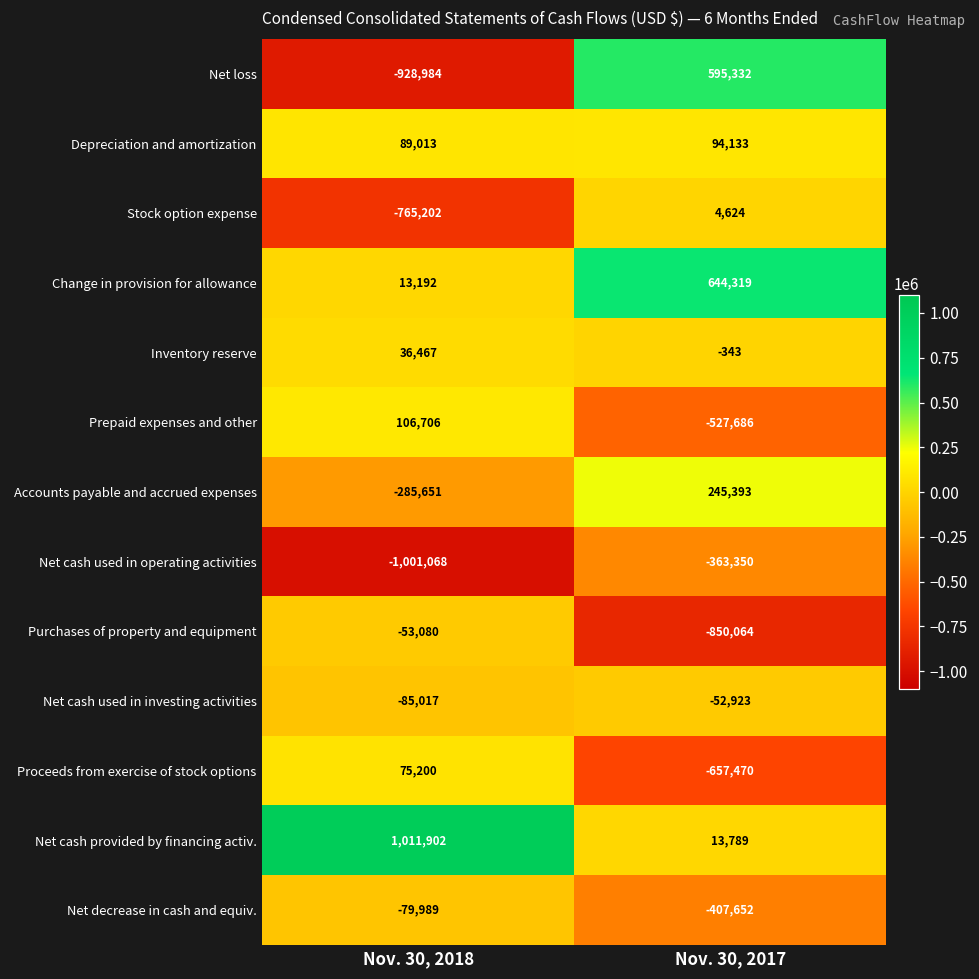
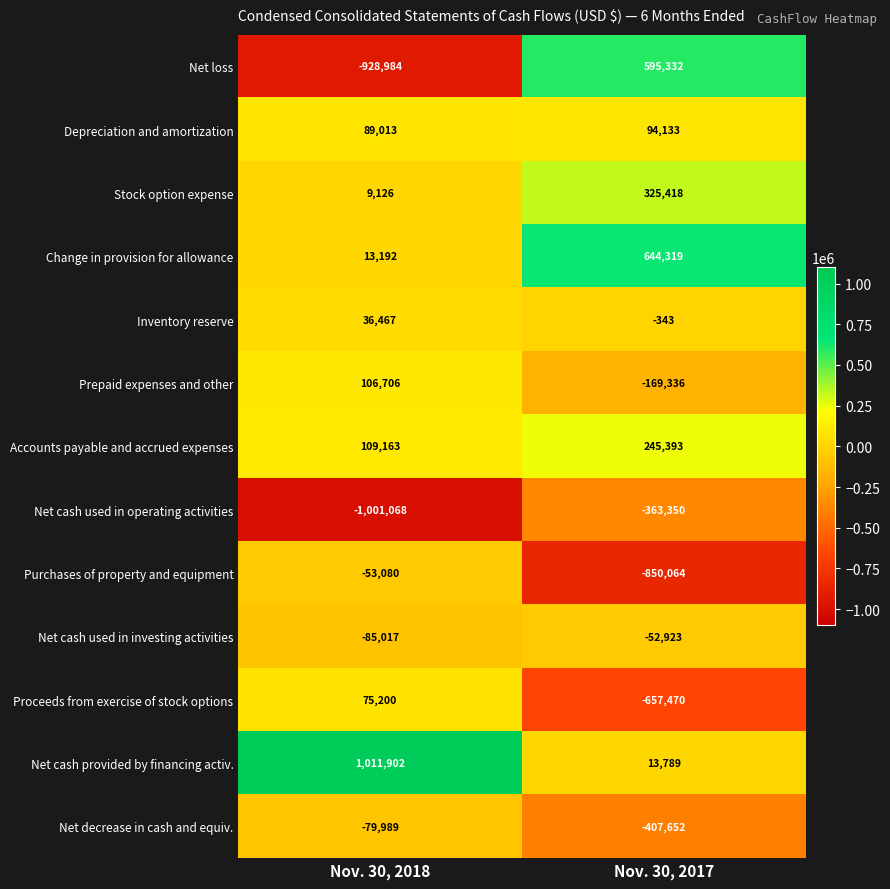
  {
    "Net loss": {
      "Nov. 30, 2018": "-928,984",
      "Nov. 30, 2017": "595,332"
    },
    "Depreciation and amortization": {
      "Nov. 30, 2018": "89,013",
      "Nov. 30, 2017": "94,133"
    },
    "Stock option expense": {
-     "Nov. 30, 2018": "-765,202",
-     "Nov. 30, 2017": "4,624"
+     "Nov. 30, 2018": "9,126",
+     "Nov. 30, 2017": "325,418"
    },
    "Change in provision for allowance": {
      "Nov. 30, 2018": "13,192",
      "Nov. 30, 2017": "644,319"
    },
    "Inventory reserve": {
      "Nov. 30, 2018": "36,467",
      "Nov. 30, 2017": "-343"
    },
    "Prepaid expenses and other": {
      "Nov. 30, 2018": "106,706",
-     "Nov. 30, 2017": "-527,686"
+     "Nov. 30, 2017": "-169,336"
    },
    "Accounts payable and accrued expenses": {
-     "Nov. 30, 2018": "-285,651",
+     "Nov. 30, 2018": "109,163",
      "Nov. 30, 2017": "245,393"
    },
    "Net cash used in operating activities": {
      "Nov. 30, 2018": "-1,001,068",
      "Nov. 30, 2017": "-363,350"
    },
    "Purchases of property and equipment": {
      "Nov. 30, 2018": "-53,080",
      "Nov. 30, 2017": "-850,064"
    },
    "Net cash used in investing activities": {
      "Nov. 30, 2018": "-85,017",
      "Nov. 30, 2017": "-52,923"
    },
    "Proceeds from exercise of stock options": {
      "Nov. 30, 2018": "75,200",
      "Nov. 30, 2017": "-657,470"
    },
    "Net cash provided by financing activ.": {
      "Nov. 30, 2018": "1,011,902",
      "Nov. 30, 2017": "13,789"
    },
    "Net decrease in cash and equiv.": {
      "Nov. 30, 2018": "-79,989",
      "Nov. 30, 2017": "-407,652"
    }
  }
